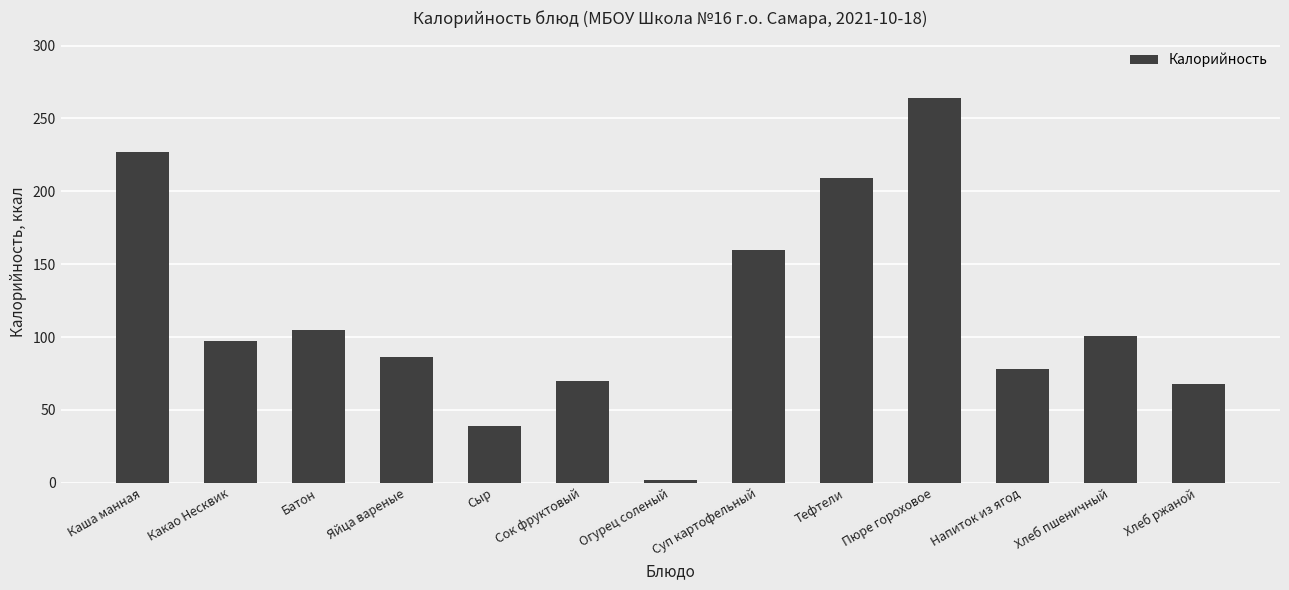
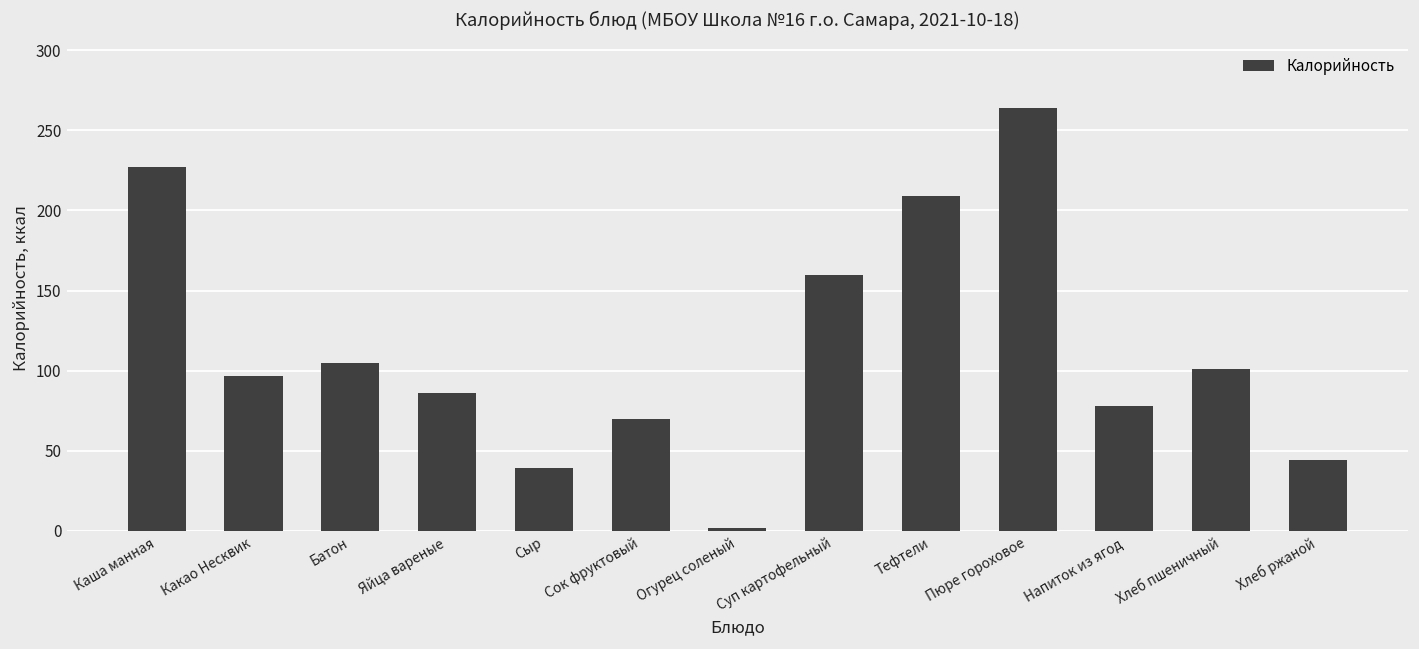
  {
    "Каша манная": 227,
    "Какао Несквик": 97,
    "Батон": 105,
    "Яйца вареные": 86,
    "Сыр": 39,
    "Сок фруктовый": 70,
    "Огурец соленый": 2,
    "Суп картофельный": 160,
    "Тефтели": 209,
    "Пюре гороховое": 264,
    "Напиток из ягод": 78,
    "Хлеб пшеничный": 101,
-   "Хлеб ржаной": 68
+   "Хлеб ржаной": 44
  }
